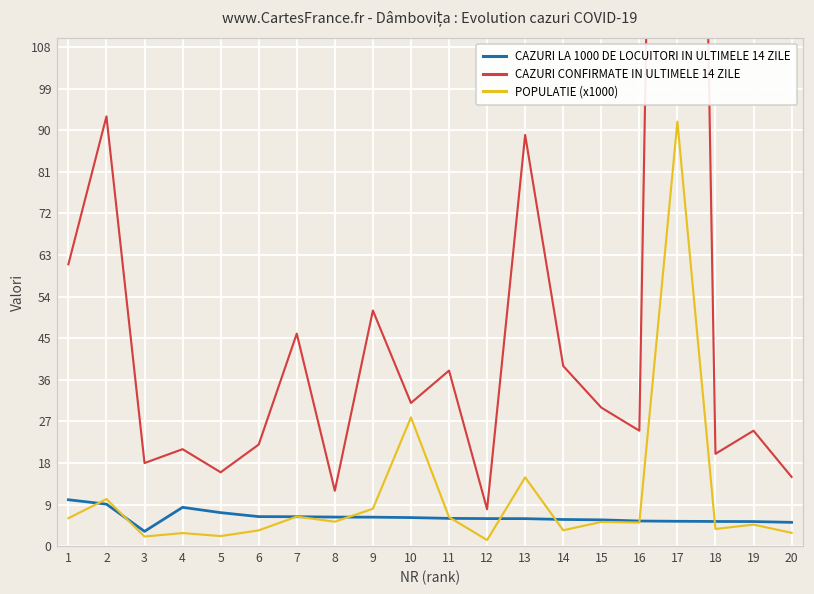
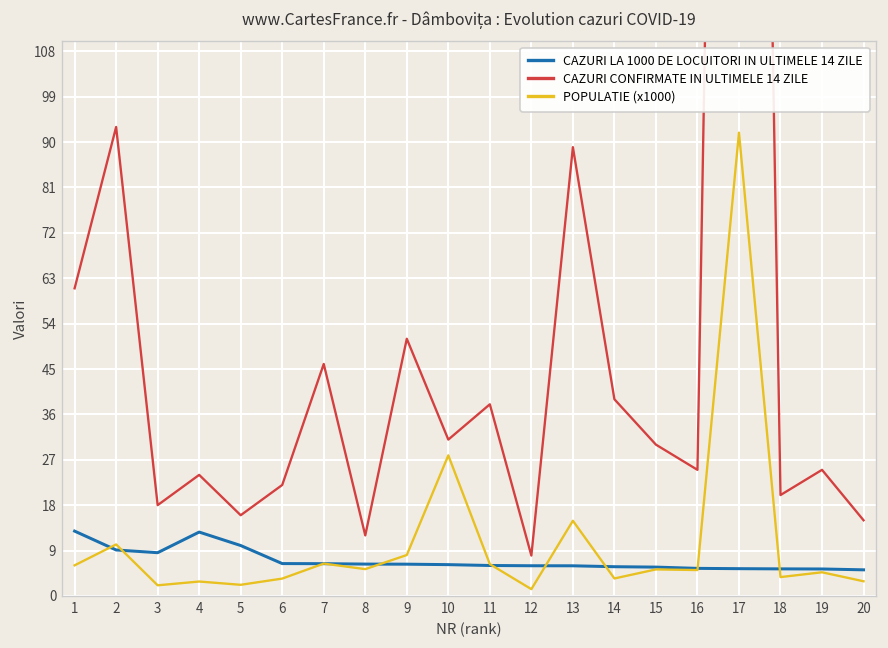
  {
    "CAZURI LA 1000 DE LOCUITORI IN ULTIMELE 14 ZILE": {
-     "1": 10,
+     "1": 13,
      "2": 9,
-     "3": 3,
-     "4": 8,
-     "5": 7,
+     "3": 9,
+     "4": 13,
+     "5": 10,
      "6": 6,
      "8": 6,
      "9": 6,
      "10": 6,
      "12": 6,
      "13": 6,
      "14": 6,
      "17": 5,
      "18": 5,
      "19": 5,
      "20": 5
    },
    "CAZURI CONFIRMATE IN ULTIMELE 14 ZILE": {
      "1": 61,
      "2": 93,
      "3": 18,
-     "4": 21,
+     "4": 24,
      "5": 16,
      "6": 22,
      "7": 46,
      "8": 12,
      "9": 51,
      "10": 31,
      "11": 38,
      "12": 8,
      "13": 89,
      "14": 39,
      "15": 30,
      "16": 25,
      "18": 20,
      "19": 25,
      "20": 15
    },
    "POPULATIE (x1000)": {
      "1": 6,
      "2": 10,
      "3": 2,
      "4": 3,
      "5": 2,
      "6": 3,
      "8": 5,
      "9": 8,
      "10": 28,
      "12": 1,
      "13": 15,
      "14": 3,
      "17": 92,
      "18": 4,
      "19": 5,
      "20": 3
    }
  }
